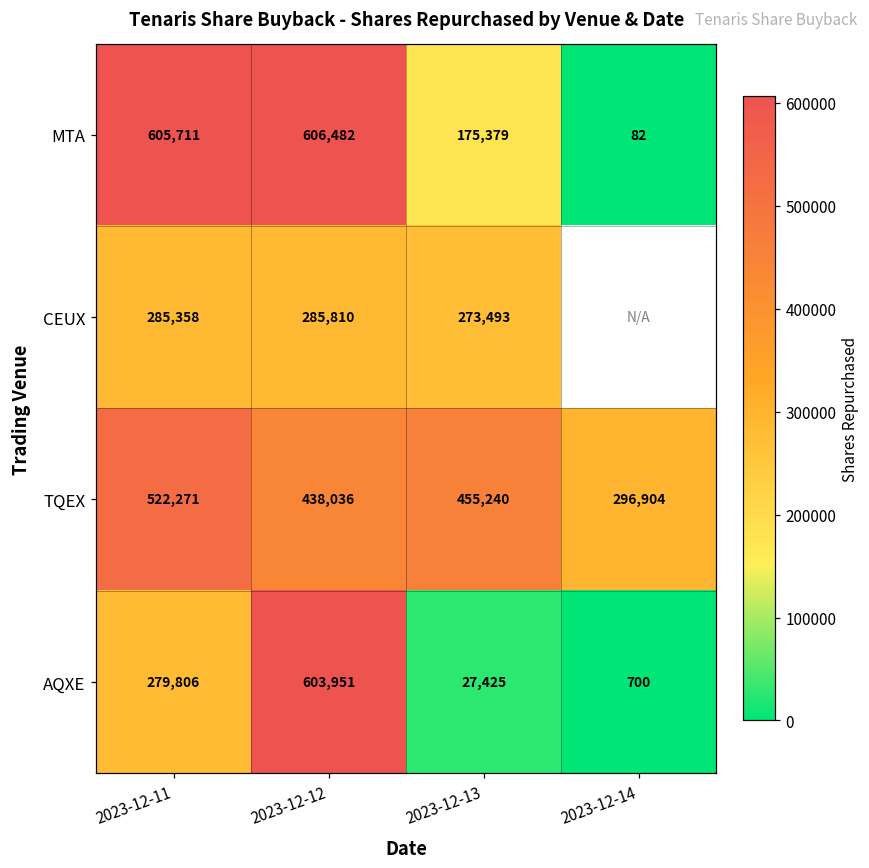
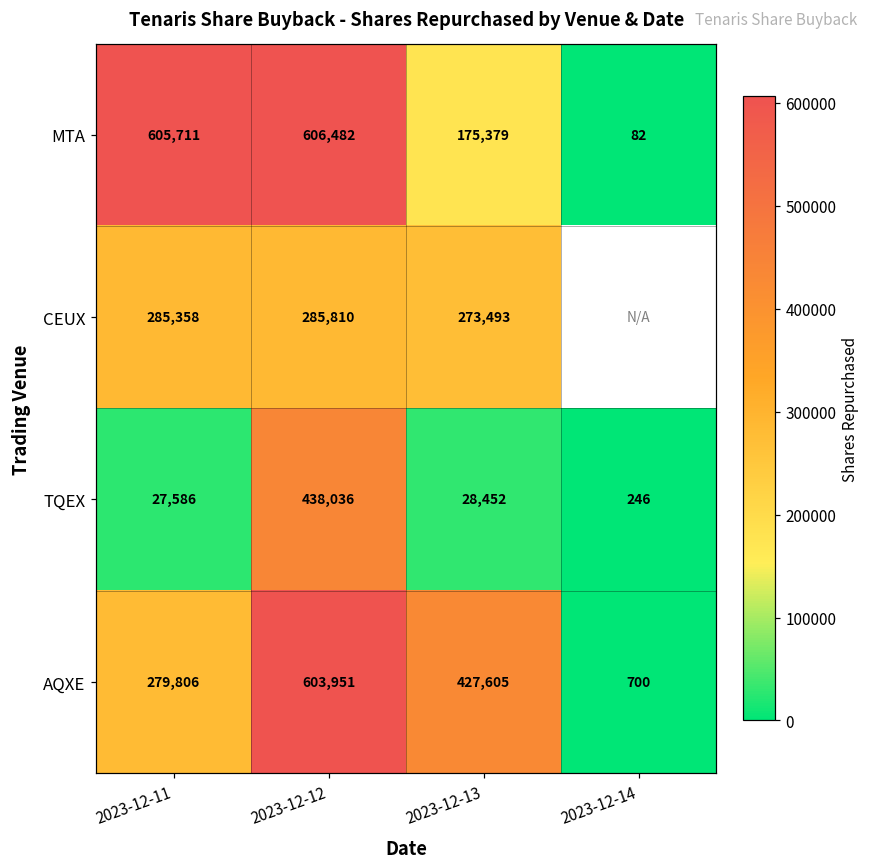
  {
    "MTA": {
      "2023-12-11": "605,711",
      "2023-12-12": "606,482",
      "2023-12-13": "175,379",
      "2023-12-14": "82"
    },
    "CEUX": {
      "2023-12-11": "285,358",
      "2023-12-12": "285,810",
      "2023-12-13": "273,493"
    },
    "TQEX": {
-     "2023-12-11": "522,271",
+     "2023-12-11": "27,586",
      "2023-12-12": "438,036",
-     "2023-12-13": "455,240",
-     "2023-12-14": "296,904"
+     "2023-12-13": "28,452",
+     "2023-12-14": "246"
    },
    "AQXE": {
      "2023-12-11": "279,806",
      "2023-12-12": "603,951",
-     "2023-12-13": "27,425",
+     "2023-12-13": "427,605",
      "2023-12-14": "700"
    }
  }
